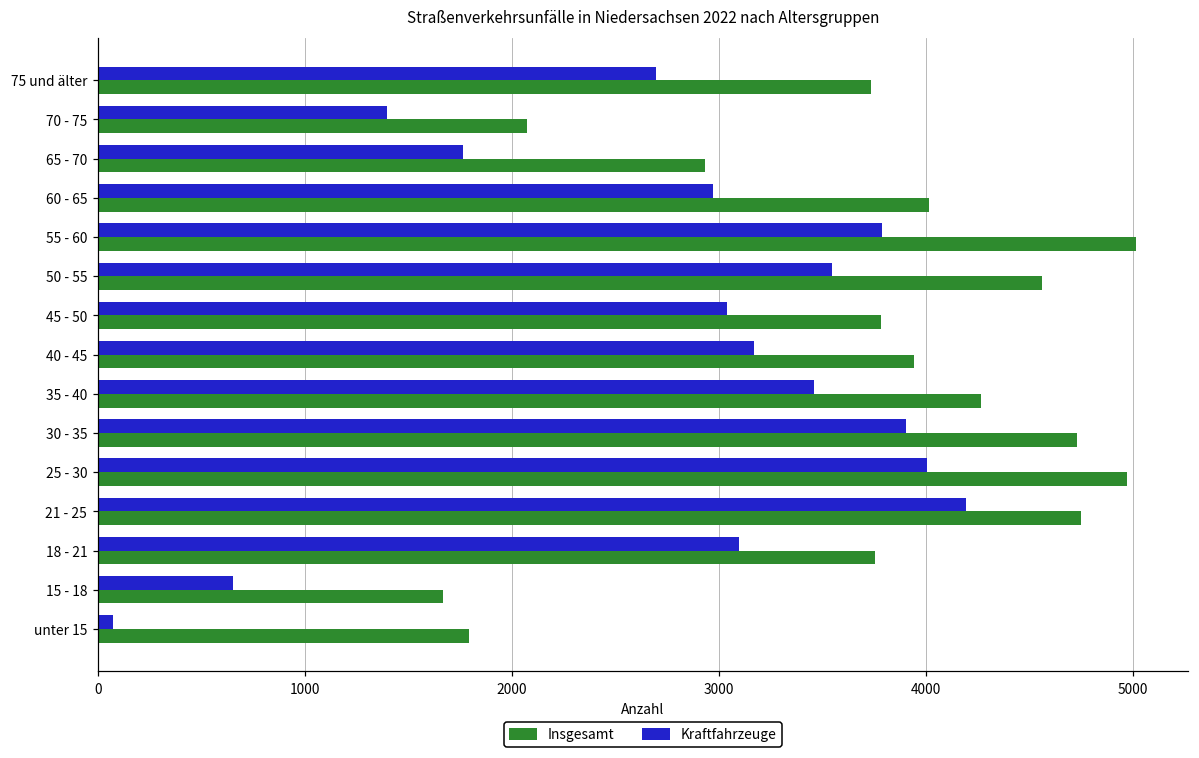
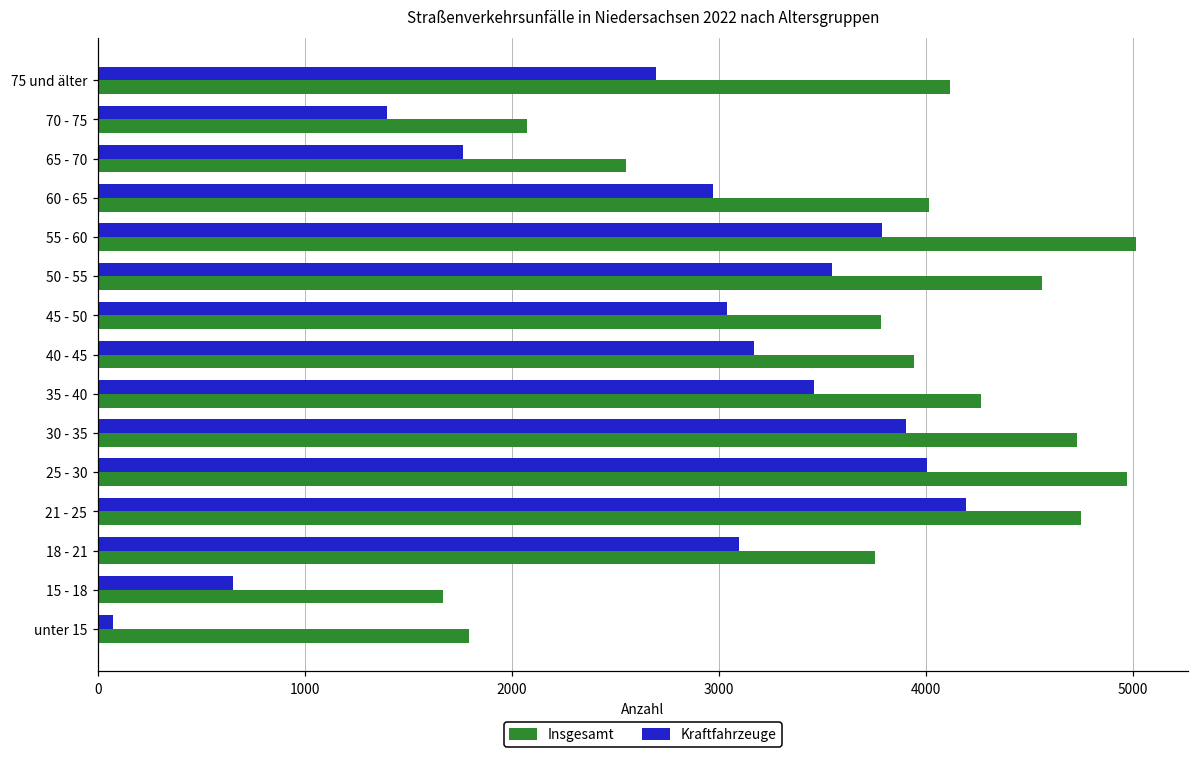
  {
    "Insgesamt": {
-     "75 und älter": 3730,
+     "75 und älter": 4120,
      "70 - 75": 2070,
-     "65 - 70": 2930,
+     "65 - 70": 2550,
      "60 - 65": 4020,
      "55 - 60": 5020,
      "50 - 55": 4560,
      "45 - 50": 3780,
      "40 - 45": 3940,
      "35 - 40": 4270,
      "30 - 35": 4730,
      "25 - 30": 4970,
      "21 - 25": 4750,
      "18 - 21": 3750,
      "15 - 18": 1670,
      "unter 15": 1790
    },
    "Kraftfahrzeuge": {
      "75 und älter": 2700,
      "70 - 75": 1400,
      "65 - 70": 1770,
      "60 - 65": 2970,
      "55 - 60": 3790,
      "50 - 55": 3550,
      "45 - 50": 3040,
      "40 - 45": 3170,
      "35 - 40": 3460,
      "30 - 35": 3910,
      "25 - 30": 4010,
      "21 - 25": 4200,
      "18 - 21": 3100,
      "15 - 18": 650,
      "unter 15": 70
    }
  }
